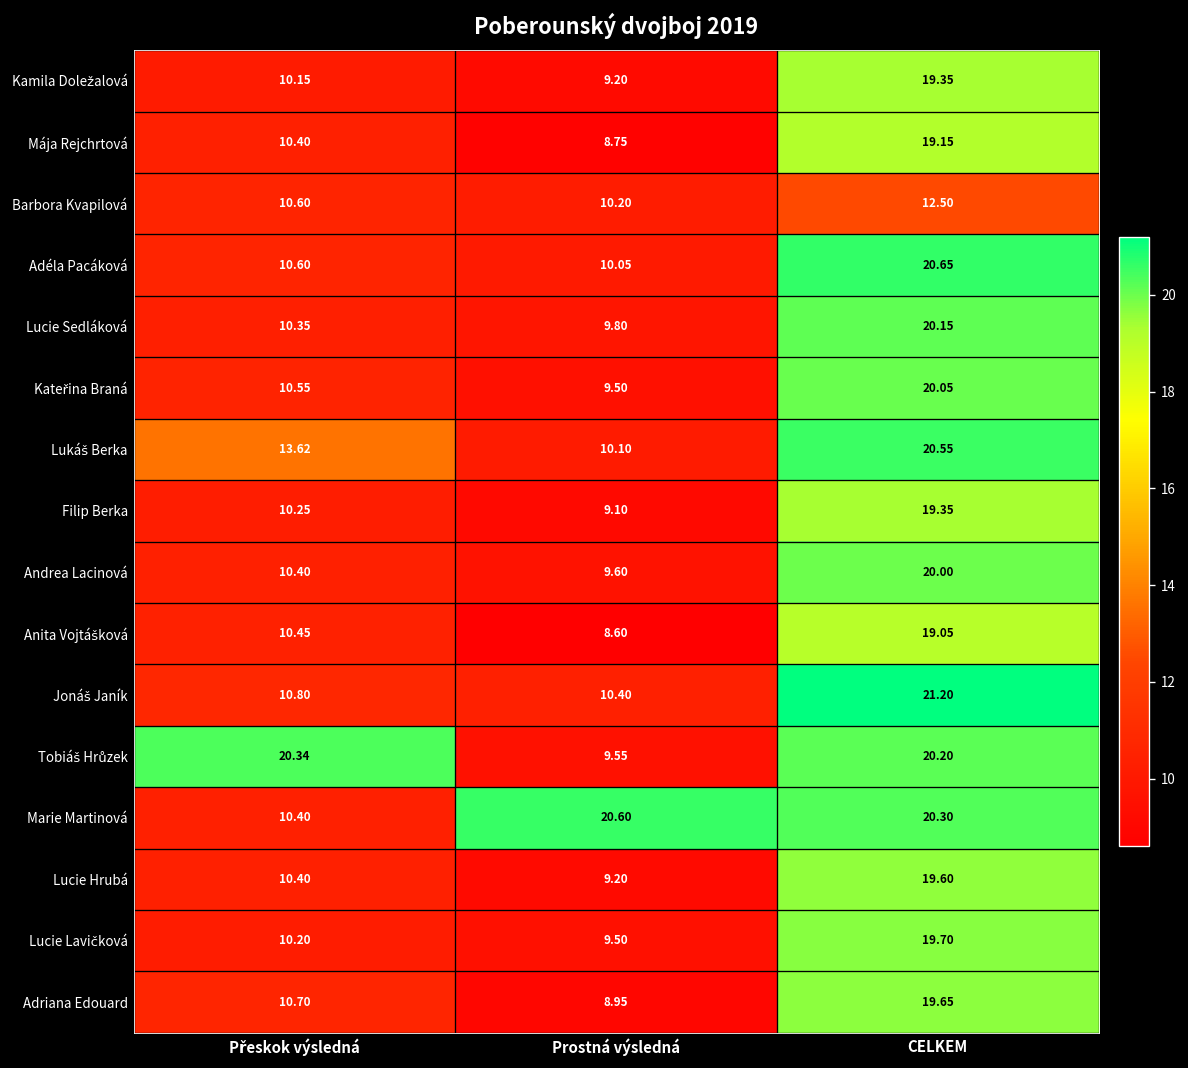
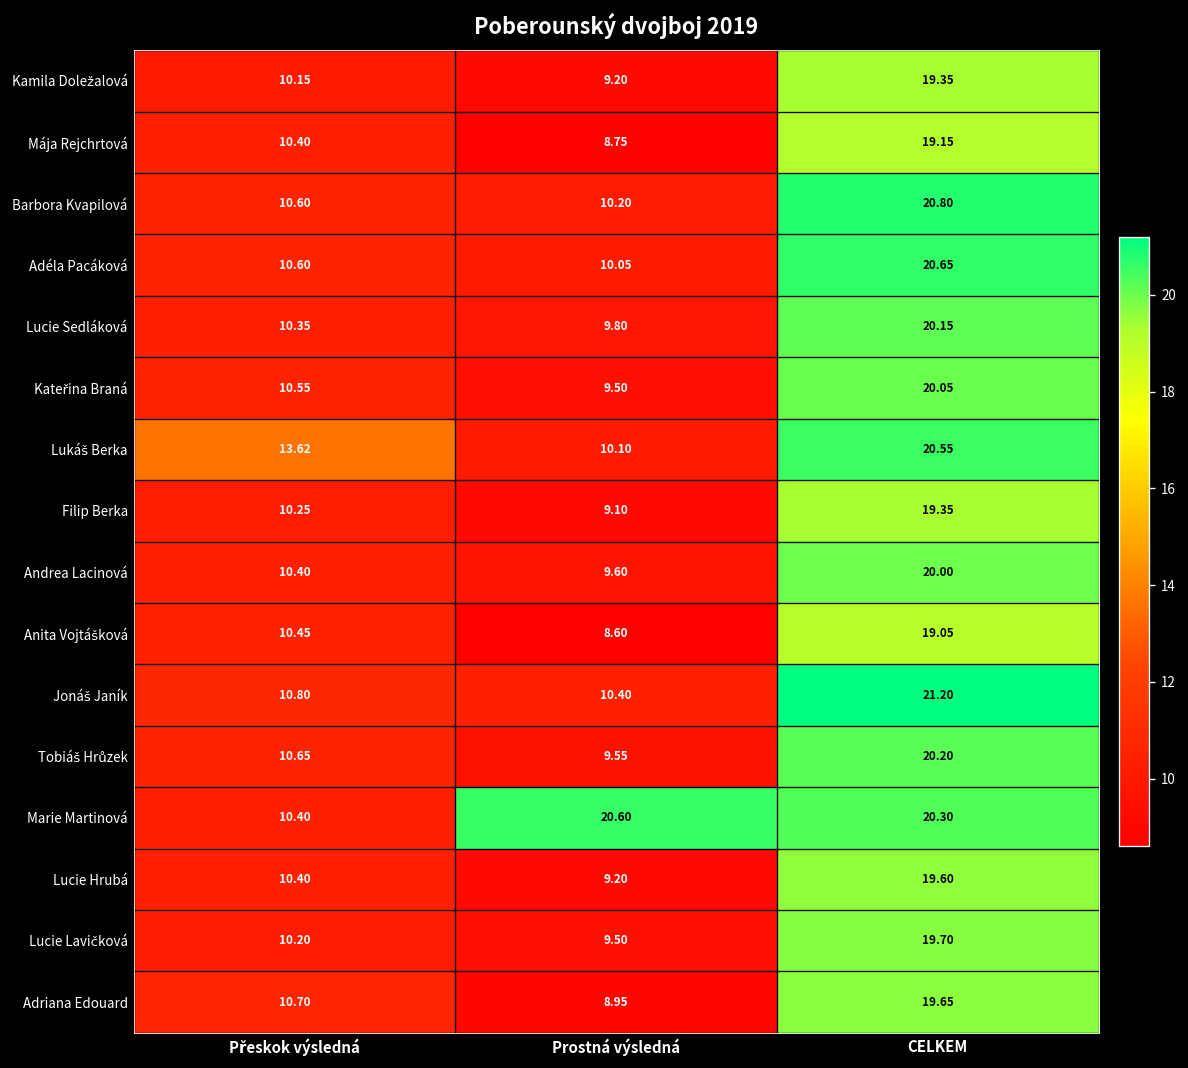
  {
    "Kamila Doležalová": {
      "Přeskok výsledná": 10.15,
      "Prostná výsledná": 9.20,
      "CELKEM": 19.35
    },
    "Mája Rejchrtová": {
      "Přeskok výsledná": 10.40,
      "Prostná výsledná": 8.75,
      "CELKEM": 19.15
    },
    "Barbora Kvapilová": {
      "Přeskok výsledná": 10.60,
      "Prostná výsledná": 10.20,
-     "CELKEM": 12.50
+     "CELKEM": 20.80
    },
    "Adéla Pacáková": {
      "Přeskok výsledná": 10.60,
      "Prostná výsledná": 10.05,
      "CELKEM": 20.65
    },
    "Lucie Sedláková": {
      "Přeskok výsledná": 10.35,
      "Prostná výsledná": 9.80,
      "CELKEM": 20.15
    },
    "Kateřina Braná": {
      "Přeskok výsledná": 10.55,
      "Prostná výsledná": 9.50,
      "CELKEM": 20.05
    },
    "Lukáš Berka": {
      "Přeskok výsledná": 13.62,
      "Prostná výsledná": 10.10,
      "CELKEM": 20.55
    },
    "Filip Berka": {
      "Přeskok výsledná": 10.25,
      "Prostná výsledná": 9.10,
      "CELKEM": 19.35
    },
    "Andrea Lacinová": {
      "Přeskok výsledná": 10.40,
      "Prostná výsledná": 9.60,
      "CELKEM": 20.00
    },
    "Anita Vojtášková": {
      "Přeskok výsledná": 10.45,
      "Prostná výsledná": 8.60,
      "CELKEM": 19.05
    },
    "Jonáš Janík": {
      "Přeskok výsledná": 10.80,
      "Prostná výsledná": 10.40,
      "CELKEM": 21.20
    },
    "Tobiáš Hrůzek": {
-     "Přeskok výsledná": 20.34,
+     "Přeskok výsledná": 10.65,
      "Prostná výsledná": 9.55,
      "CELKEM": 20.20
    },
    "Marie Martinová": {
      "Přeskok výsledná": 10.40,
      "Prostná výsledná": 20.60,
      "CELKEM": 20.30
    },
    "Lucie Hrubá": {
      "Přeskok výsledná": 10.40,
      "Prostná výsledná": 9.20,
      "CELKEM": 19.60
    },
    "Lucie Lavičková": {
      "Přeskok výsledná": 10.20,
      "Prostná výsledná": 9.50,
      "CELKEM": 19.70
    },
    "Adriana Edouard": {
      "Přeskok výsledná": 10.70,
      "Prostná výsledná": 8.95,
      "CELKEM": 19.65
    }
  }
